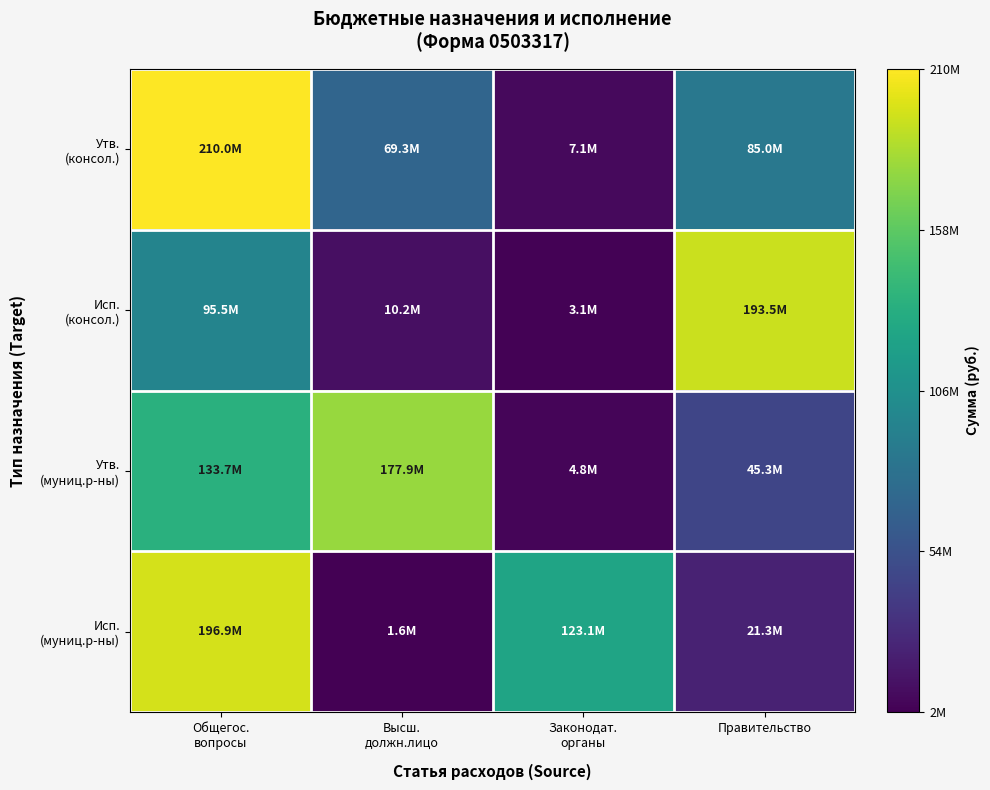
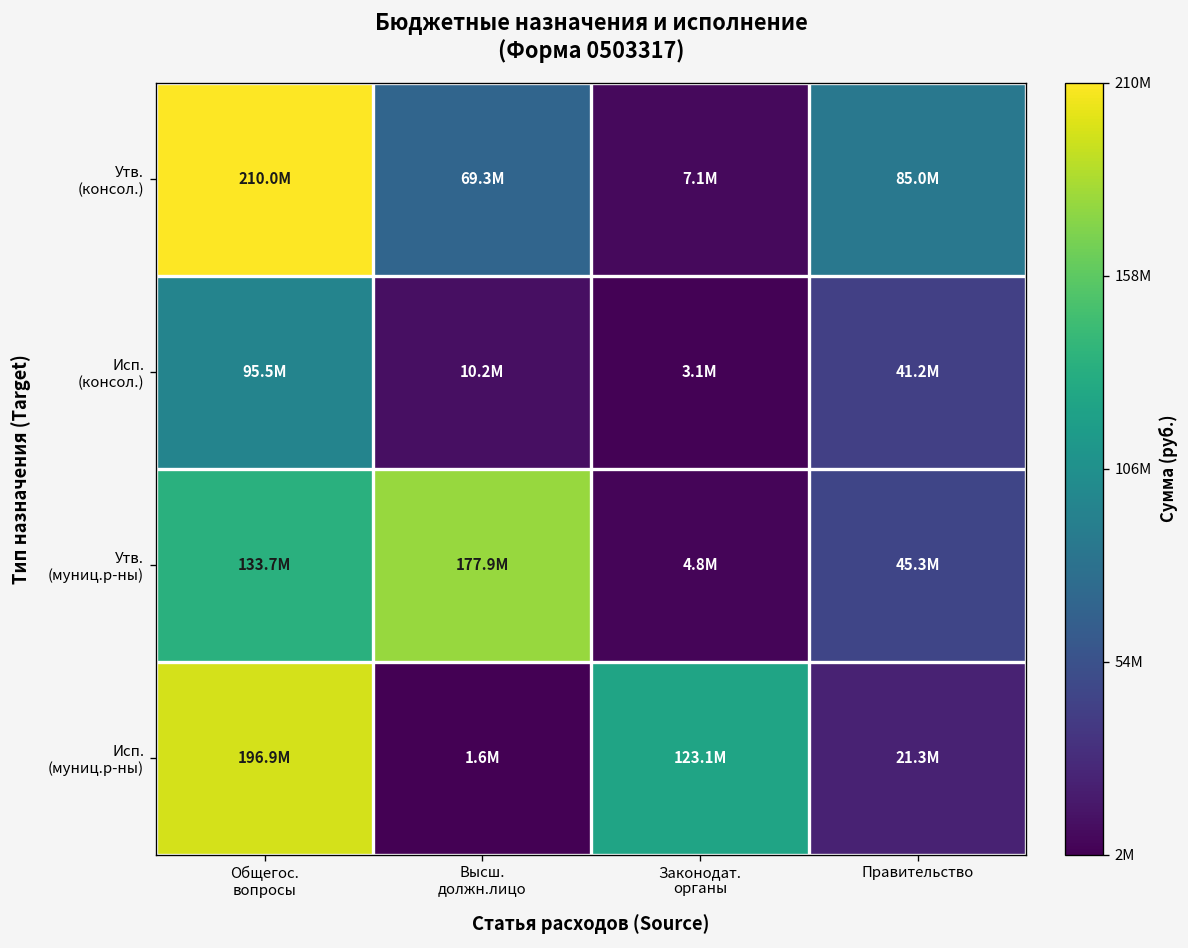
  {
    "Утв. (консол.)": {
      "Общегос. вопросы": "210.0M",
      "Высш. должн.лицо": "69.3M",
      "Законодат. органы": "7.1M",
      "Правительство": "85.0M"
    },
    "Исп. (консол.)": {
      "Общегос. вопросы": "95.5M",
      "Высш. должн.лицо": "10.2M",
      "Законодат. органы": "3.1M",
-     "Правительство": "193.5M"
+     "Правительство": "41.2M"
    },
    "Утв. (муниц.р-ны)": {
      "Общегос. вопросы": "133.7M",
      "Высш. должн.лицо": "177.9M",
      "Законодат. органы": "4.8M",
      "Правительство": "45.3M"
    },
    "Исп. (муниц.р-ны)": {
      "Общегос. вопросы": "196.9M",
      "Высш. должн.лицо": "1.6M",
      "Законодат. органы": "123.1M",
      "Правительство": "21.3M"
    }
  }
